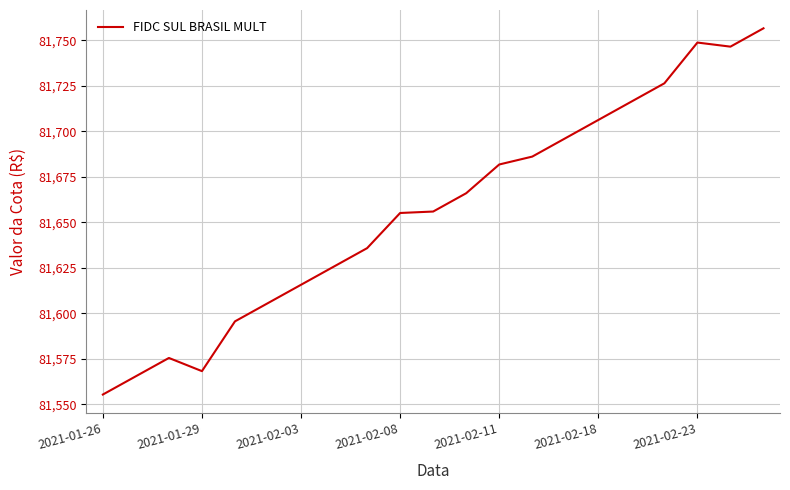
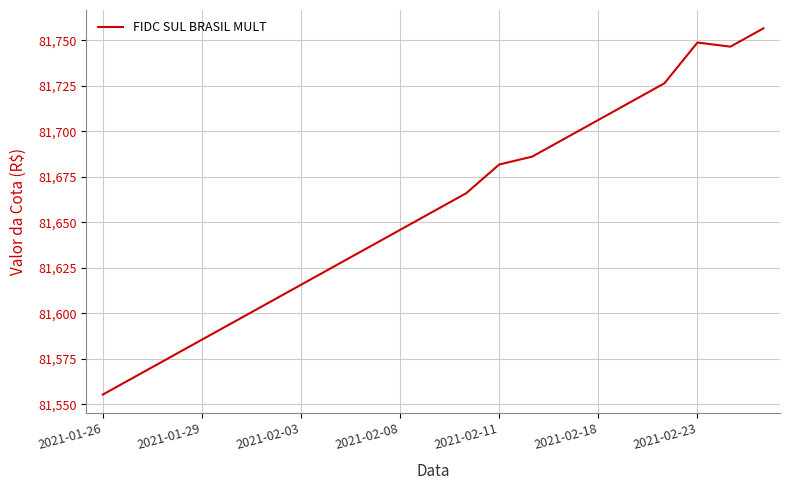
  {
    "2021-01-26": "81,555",
-   "2021-01-29": "81,568",
+   "2021-01-29": "81,586",
    "2021-02-03": "81,616",
-   "2021-02-08": "81,655",
+   "2021-02-08": "81,646",
    "2021-02-11": "81,682",
    "2021-02-18": "81,706",
    "2021-02-23": "81,749"
  }
